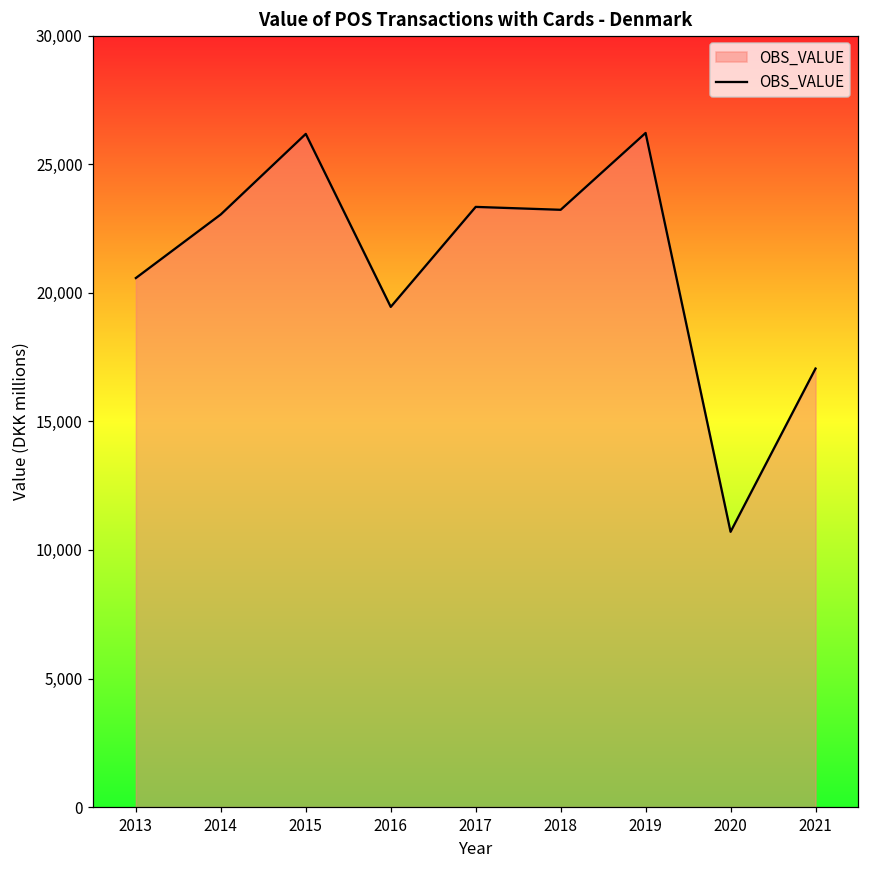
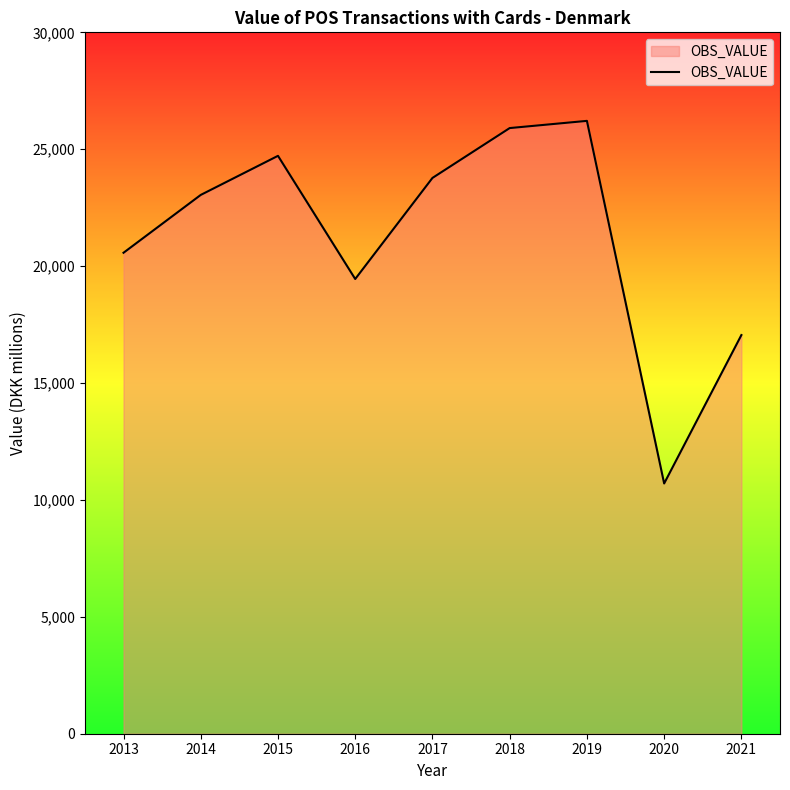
  {
    "2013": "20,600",
    "2014": "23,000",
-   "2015": "26,200",
+   "2015": "24,700",
    "2016": "19,500",
-   "2017": "23,300",
-   "2018": "23,200",
+   "2017": "23,800",
+   "2018": "25,900",
    "2019": "26,200",
    "2020": "10,700",
    "2021": "17,100"
  }
